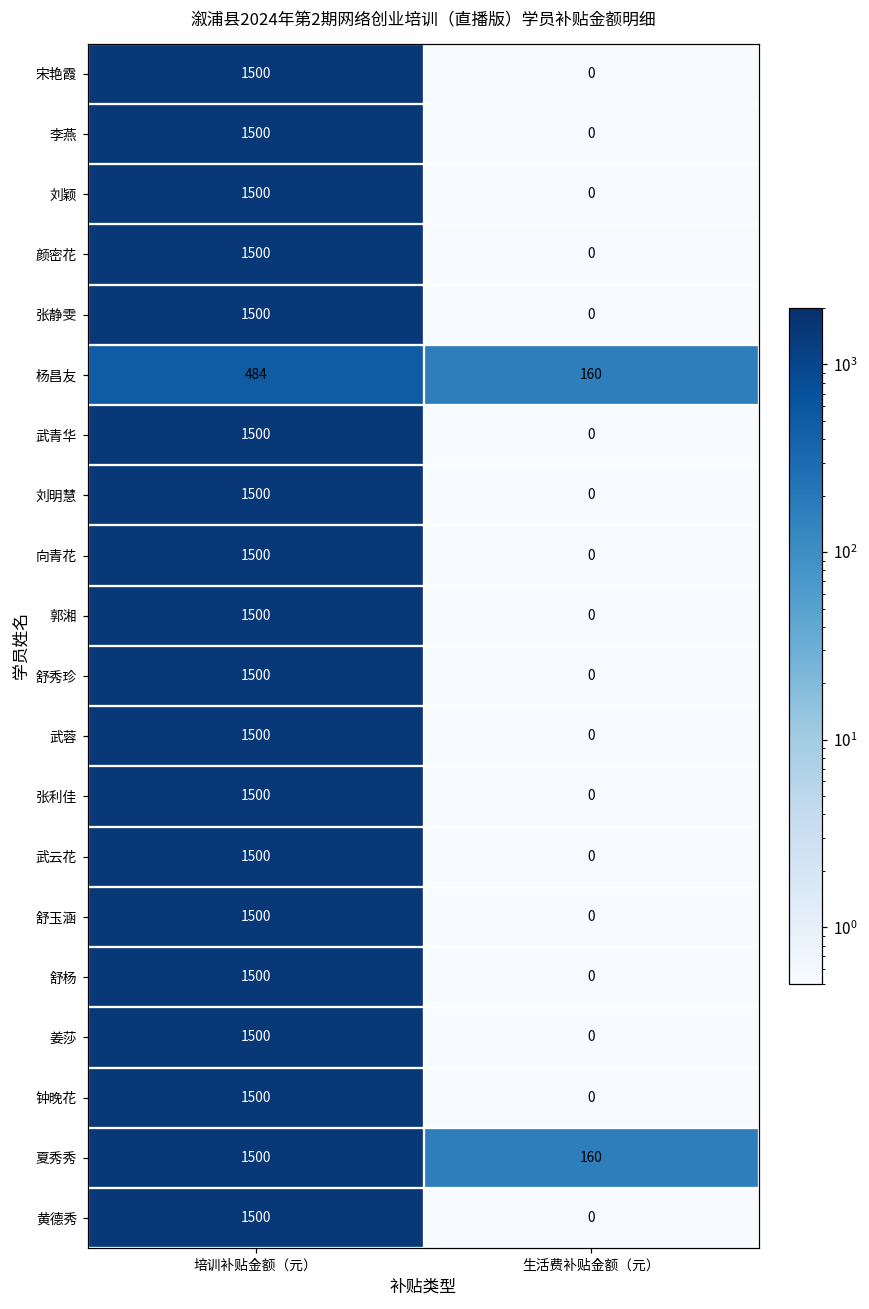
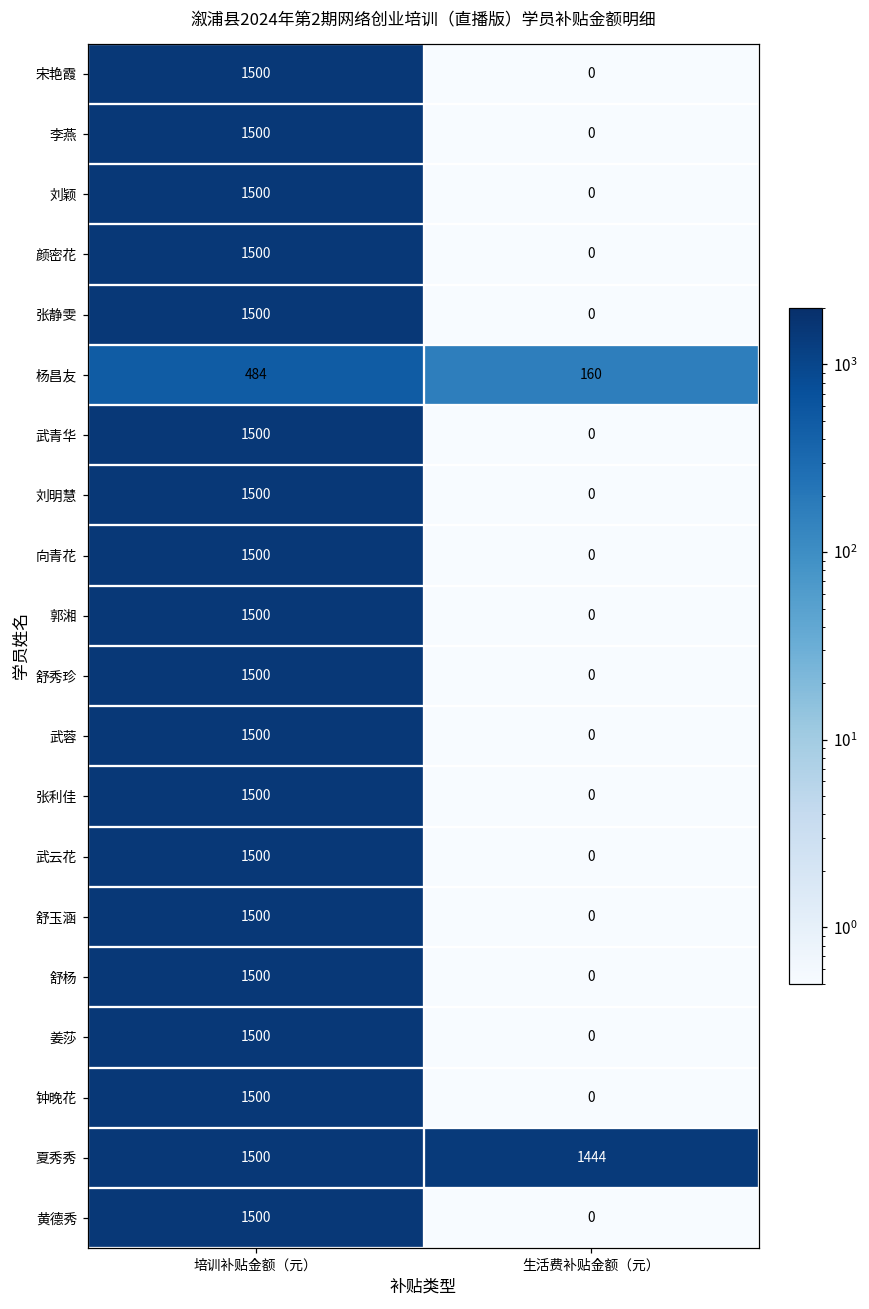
  {
    "宋艳霞": {
      "培训补贴金额（元）": 1500,
      "生活费补贴金额（元）": 0
    },
    "李燕": {
      "培训补贴金额（元）": 1500,
      "生活费补贴金额（元）": 0
    },
    "刘颖": {
      "培训补贴金额（元）": 1500,
      "生活费补贴金额（元）": 0
    },
    "颜密花": {
      "培训补贴金额（元）": 1500,
      "生活费补贴金额（元）": 0
    },
    "张静雯": {
      "培训补贴金额（元）": 1500,
      "生活费补贴金额（元）": 0
    },
    "杨昌友": {
      "培训补贴金额（元）": 484,
      "生活费补贴金额（元）": 160
    },
    "武青华": {
      "培训补贴金额（元）": 1500,
      "生活费补贴金额（元）": 0
    },
    "刘明慧": {
      "培训补贴金额（元）": 1500,
      "生活费补贴金额（元）": 0
    },
    "向青花": {
      "培训补贴金额（元）": 1500,
      "生活费补贴金额（元）": 0
    },
    "郭湘": {
      "培训补贴金额（元）": 1500,
      "生活费补贴金额（元）": 0
    },
    "舒秀珍": {
      "培训补贴金额（元）": 1500,
      "生活费补贴金额（元）": 0
    },
    "武蓉": {
      "培训补贴金额（元）": 1500,
      "生活费补贴金额（元）": 0
    },
    "张利佳": {
      "培训补贴金额（元）": 1500,
      "生活费补贴金额（元）": 0
    },
    "武云花": {
      "培训补贴金额（元）": 1500,
      "生活费补贴金额（元）": 0
    },
    "舒玉涵": {
      "培训补贴金额（元）": 1500,
      "生活费补贴金额（元）": 0
    },
    "舒杨": {
      "培训补贴金额（元）": 1500,
      "生活费补贴金额（元）": 0
    },
    "姜莎": {
      "培训补贴金额（元）": 1500,
      "生活费补贴金额（元）": 0
    },
    "钟晚花": {
      "培训补贴金额（元）": 1500,
      "生活费补贴金额（元）": 0
    },
    "夏秀秀": {
      "培训补贴金额（元）": 1500,
-     "生活费补贴金额（元）": 160
+     "生活费补贴金额（元）": 1444
    },
    "黄德秀": {
      "培训补贴金额（元）": 1500,
      "生活费补贴金额（元）": 0
    }
  }
